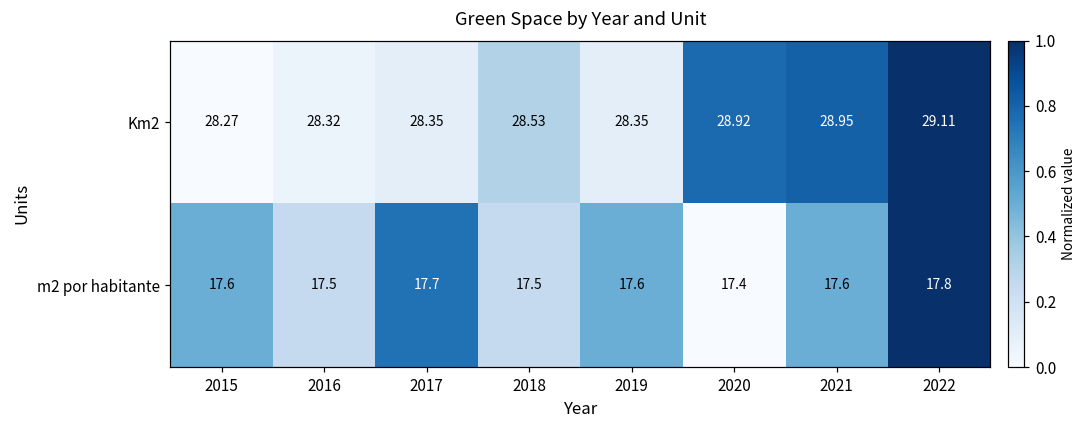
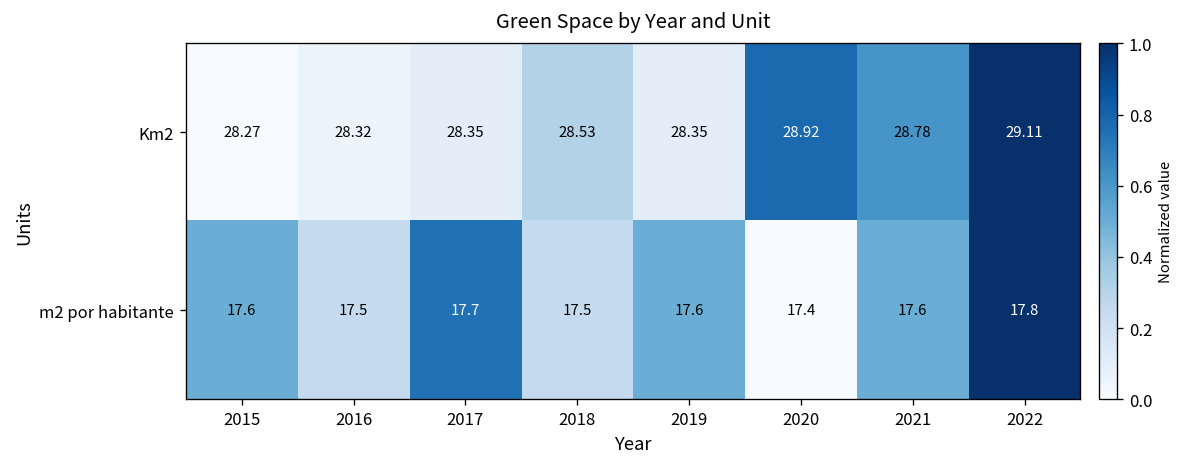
  {
    "Km2": {
      "2015": 28.27,
      "2016": 28.32,
      "2017": 28.35,
      "2018": 28.53,
      "2019": 28.35,
      "2020": 28.92,
-     "2021": 28.95,
+     "2021": 28.78,
      "2022": 29.11
    },
    "m2 por habitante": {
      "2015": 17.6,
      "2016": 17.5,
      "2017": 17.7,
      "2018": 17.5,
      "2019": 17.6,
      "2020": 17.4,
      "2021": 17.6,
      "2022": 17.8
    }
  }
